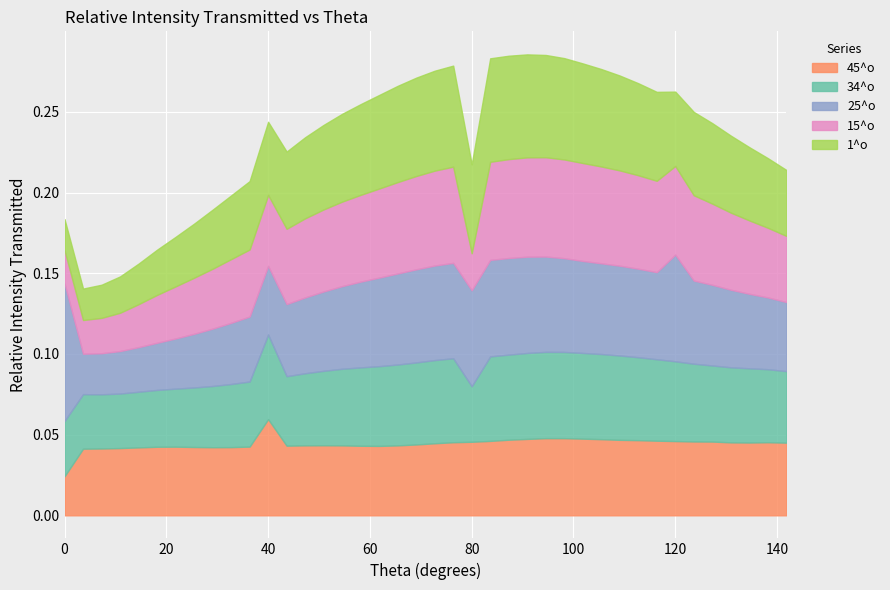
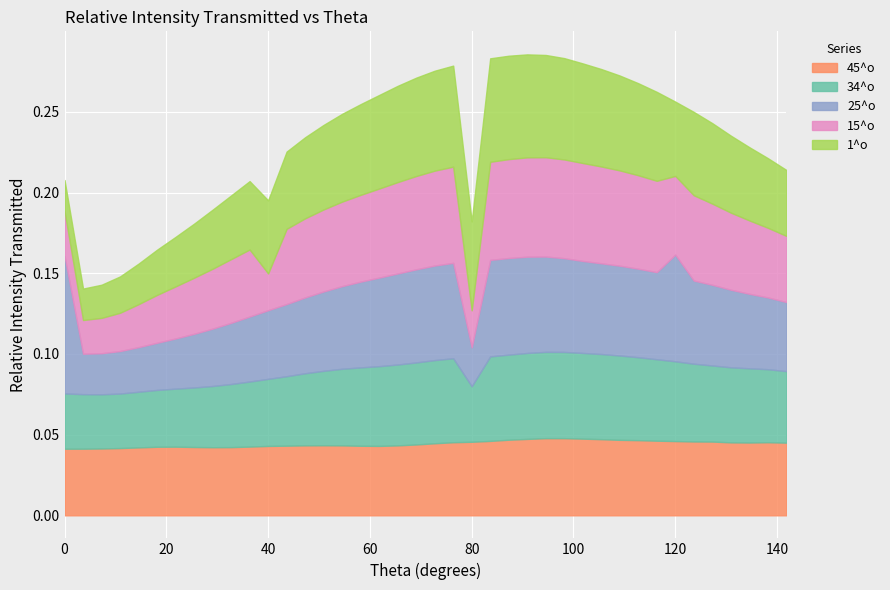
  {
    "45^o": {
-     "0": 0.024,
-     "40": 0.060,
+     "0": 0.041,
+     "40": 0.043,
      "80": 0.046,
      "120": 0.046
    },
    "34^o": {
      "0": 0.034,
-     "40": 0.052,
+     "40": 0.042,
      "80": 0.034,
      "120": 0.049
    },
    "25^o": {
      "0": 0.085,
      "40": 0.043,
-     "80": 0.059,
+     "80": 0.024,
      "120": 0.066
    },
    "15^o": {
-     "0": 0.021,
-     "40": 0.044,
+     "0": 0.028,
+     "40": 0.023,
      "80": 0.023,
-     "120": 0.055
+     "120": 0.049
    },
    "1^o": {
      "0": 0.019,
      "40": 0.045,
      "80": 0.055,
      "120": 0.046
    }
  }
